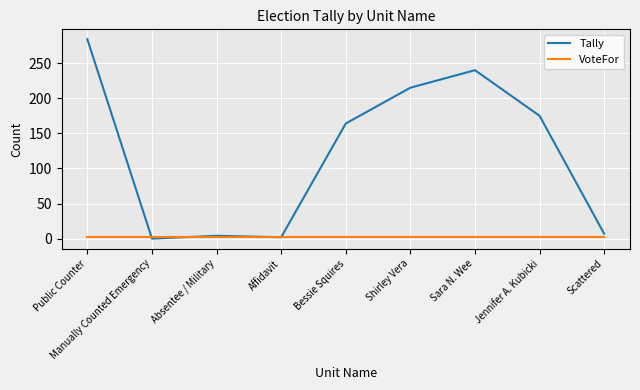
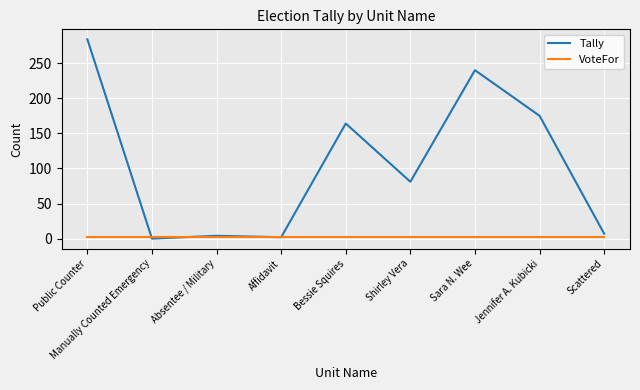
  {
    "Tally": {
      "Public Counter": 280,
      "Bessie Squires": 160,
-     "Shirley Vera": 220,
+     "Shirley Vera": 80,
      "Sara N. Wee": 240,
      "Jennifer A. Kubicki": 180,
      "Scattered": 10
    },
    "VoteFor": {
      "Public Counter": 0,
      "Bessie Squires": 0,
      "Shirley Vera": 0,
      "Sara N. Wee": 0,
      "Jennifer A. Kubicki": 0,
      "Scattered": 0
    }
  }
